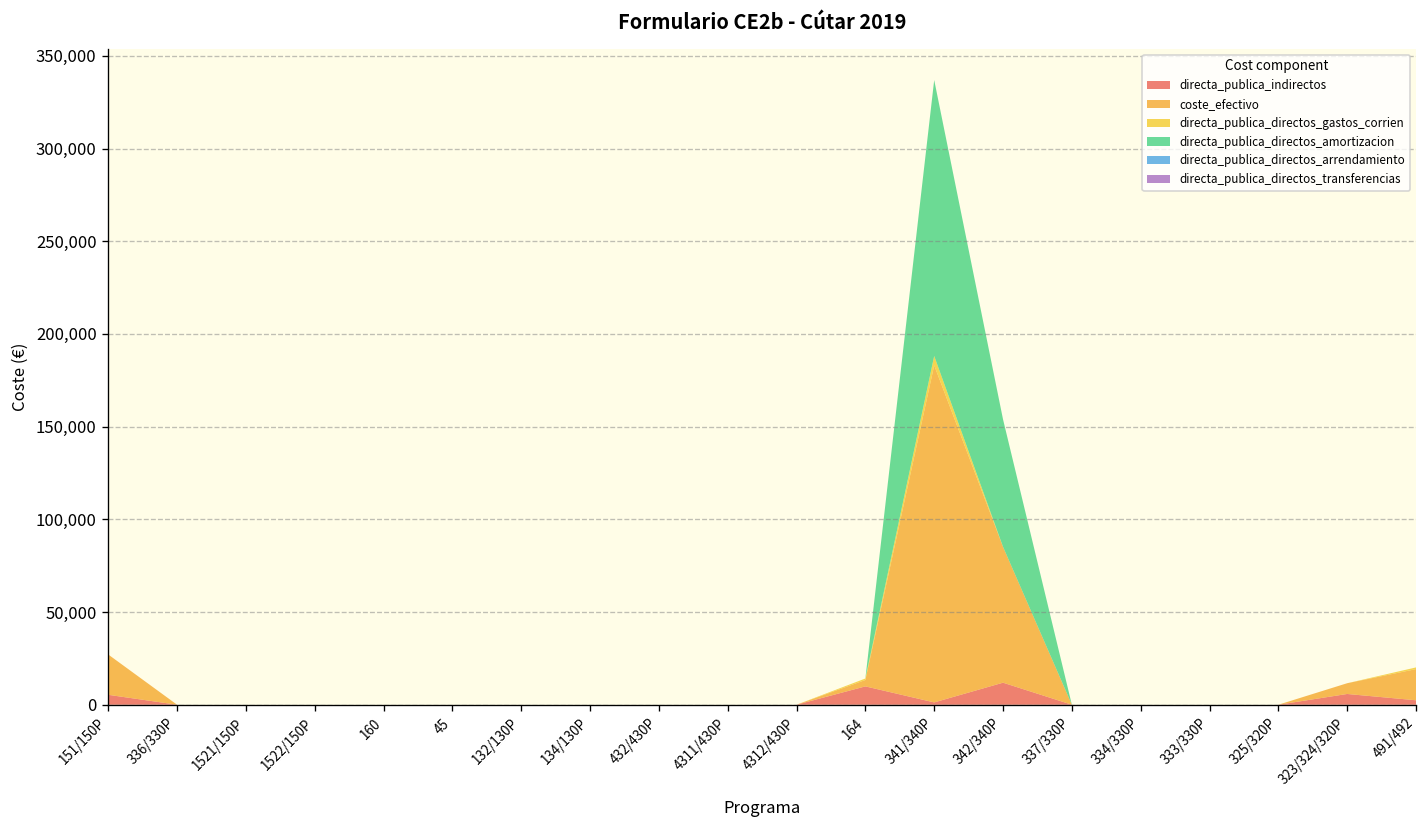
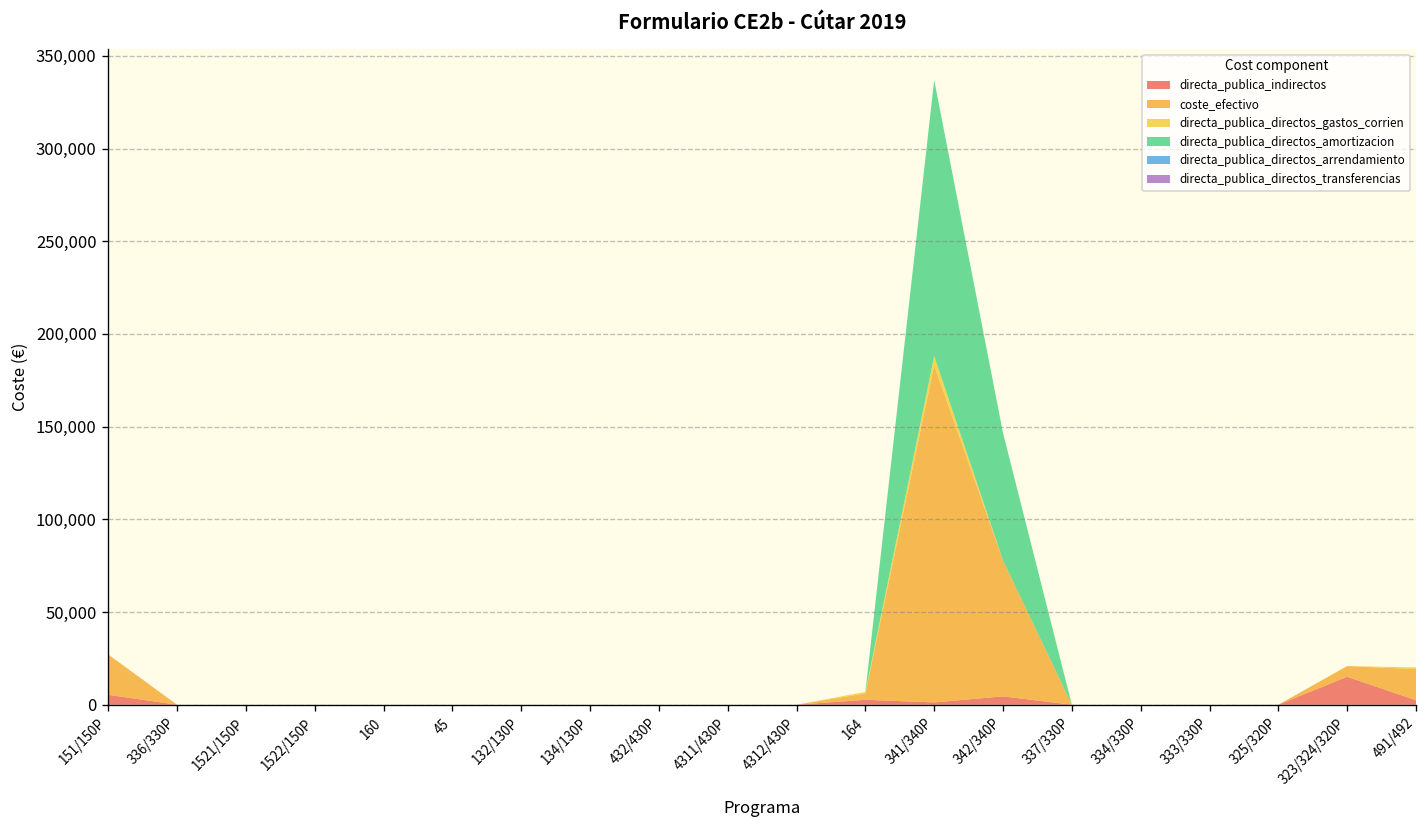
  {
    "directa_publica_indirectos": {
      "151/150P": "5,000",
-     "164": "10,000",
-     "342/340P": "12,000",
-     "323/324/320P": "6,000",
+     "164": "3,000",
+     "342/340P": "5,000",
+     "323/324/320P": "15,000",
      "491/492": "2,000"
    }
  }
